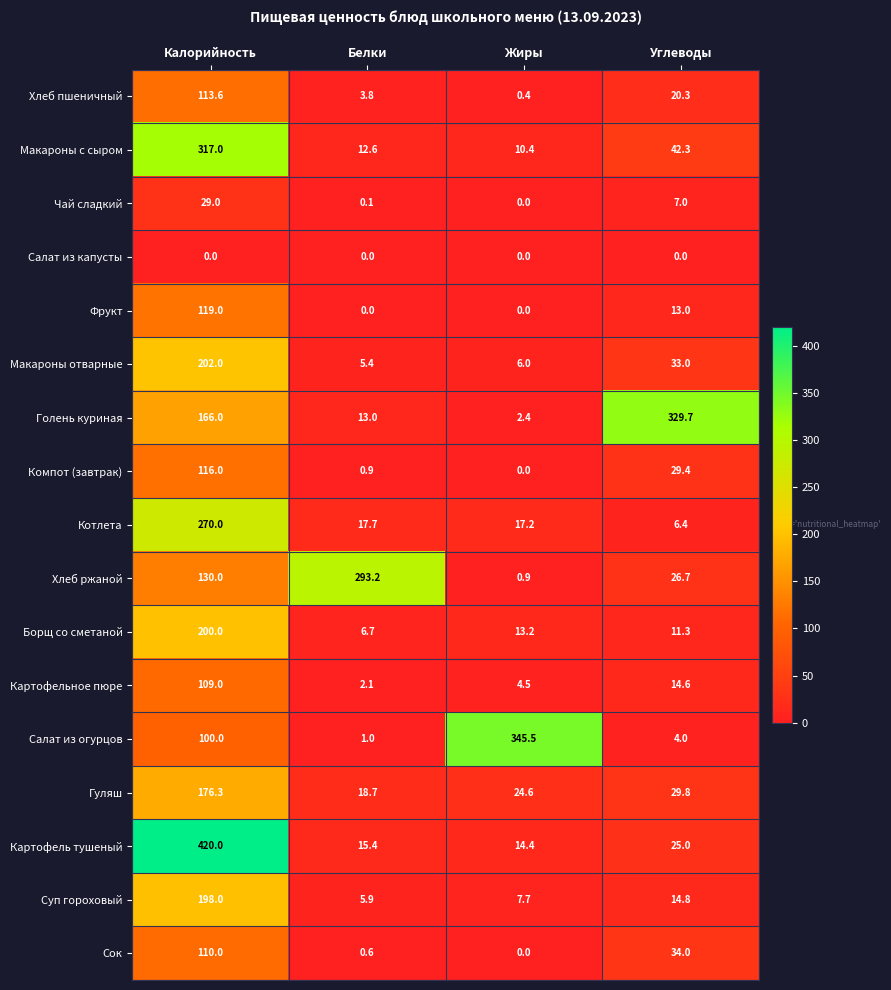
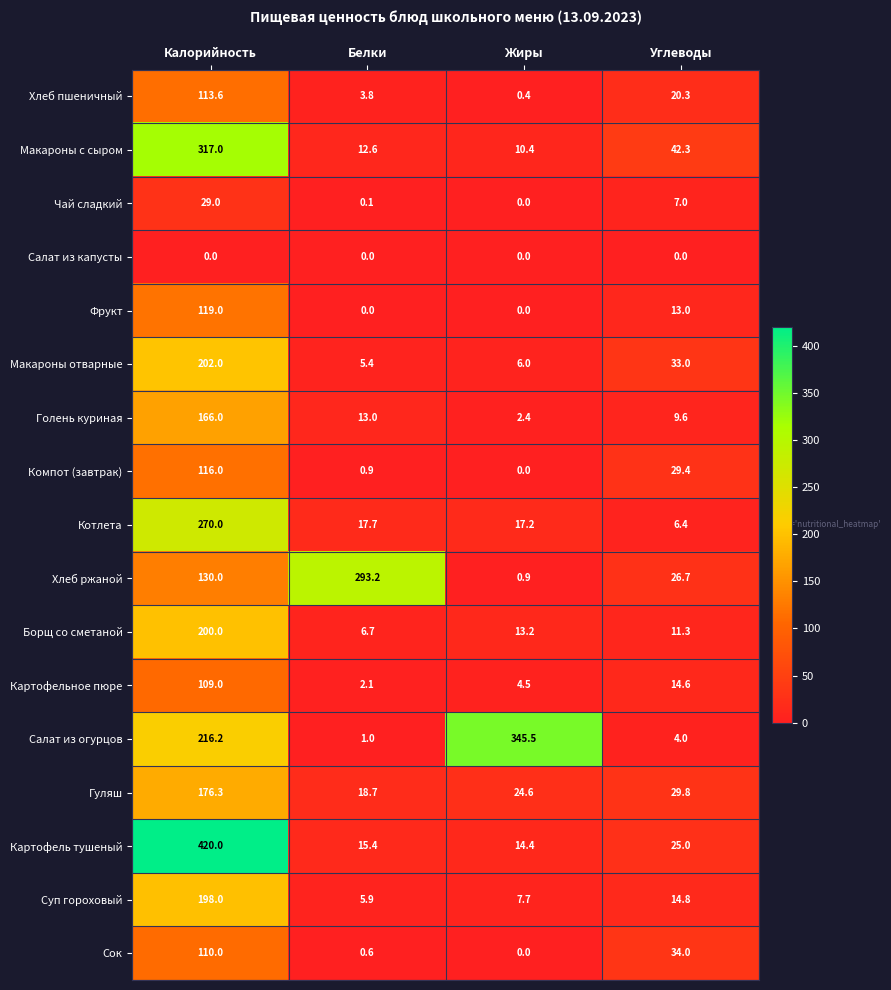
  {
    "Хлеб пшеничный": {
      "Калорийность": 113.6,
      "Белки": 3.8,
      "Жиры": 0.4,
      "Углеводы": 20.3
    },
    "Макароны с сыром": {
      "Калорийность": 317.0,
      "Белки": 12.6,
      "Жиры": 10.4,
      "Углеводы": 42.3
    },
    "Чай сладкий": {
      "Калорийность": 29.0,
      "Белки": 0.1,
      "Жиры": 0.0,
      "Углеводы": 7.0
    },
    "Салат из капусты": {
      "Калорийность": 0.0,
      "Белки": 0.0,
      "Жиры": 0.0,
      "Углеводы": 0.0
    },
    "Фрукт": {
      "Калорийность": 119.0,
      "Белки": 0.0,
      "Жиры": 0.0,
      "Углеводы": 13.0
    },
    "Макароны отварные": {
      "Калорийность": 202.0,
      "Белки": 5.4,
      "Жиры": 6.0,
      "Углеводы": 33.0
    },
    "Голень куриная": {
      "Калорийность": 166.0,
      "Белки": 13.0,
      "Жиры": 2.4,
-     "Углеводы": 329.7
+     "Углеводы": 9.6
    },
    "Компот (завтрак)": {
      "Калорийность": 116.0,
      "Белки": 0.9,
      "Жиры": 0.0,
      "Углеводы": 29.4
    },
    "Котлета": {
      "Калорийность": 270.0,
      "Белки": 17.7,
      "Жиры": 17.2,
      "Углеводы": 6.4
    },
    "Хлеб ржаной": {
      "Калорийность": 130.0,
      "Белки": 293.2,
      "Жиры": 0.9,
      "Углеводы": 26.7
    },
    "Борщ со сметаной": {
      "Калорийность": 200.0,
      "Белки": 6.7,
      "Жиры": 13.2,
      "Углеводы": 11.3
    },
    "Картофельное пюре": {
      "Калорийность": 109.0,
      "Белки": 2.1,
      "Жиры": 4.5,
      "Углеводы": 14.6
    },
    "Салат из огурцов": {
-     "Калорийность": 100.0,
+     "Калорийность": 216.2,
      "Белки": 1.0,
      "Жиры": 345.5,
      "Углеводы": 4.0
    },
    "Гуляш": {
      "Калорийность": 176.3,
      "Белки": 18.7,
      "Жиры": 24.6,
      "Углеводы": 29.8
    },
    "Картофель тушеный": {
      "Калорийность": 420.0,
      "Белки": 15.4,
      "Жиры": 14.4,
      "Углеводы": 25.0
    },
    "Суп гороховый": {
      "Калорийность": 198.0,
      "Белки": 5.9,
      "Жиры": 7.7,
      "Углеводы": 14.8
    },
    "Сок": {
      "Калорийность": 110.0,
      "Белки": 0.6,
      "Жиры": 0.0,
      "Углеводы": 34.0
    }
  }
